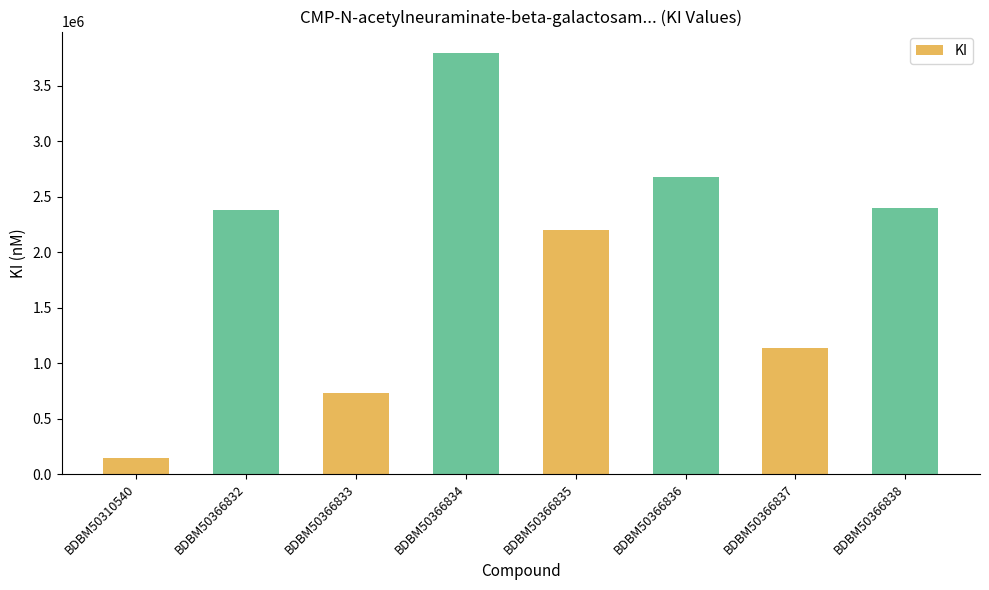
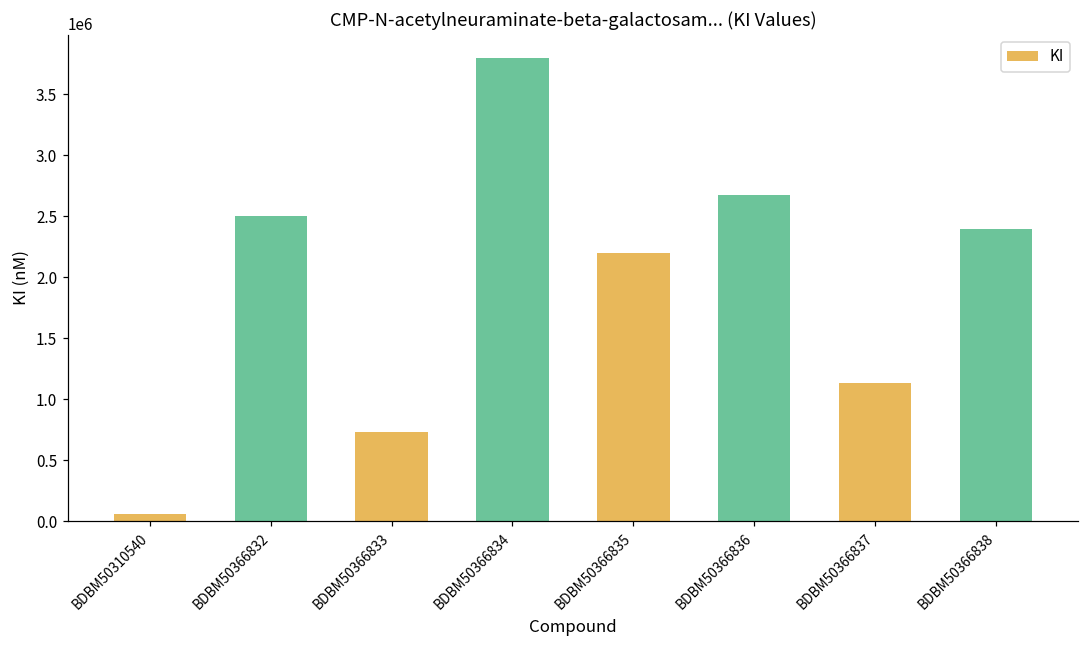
  {
-   "BDBM50310540": 140000,
-   "BDBM50366832": 2380000,
+   "BDBM50310540": 60000,
+   "BDBM50366832": 2500000,
    "BDBM50366833": 730000,
    "BDBM50366834": 3800000,
    "BDBM50366835": 2200000,
    "BDBM50366836": 2680000,
    "BDBM50366837": 1140000,
    "BDBM50366838": 2400000
  }
